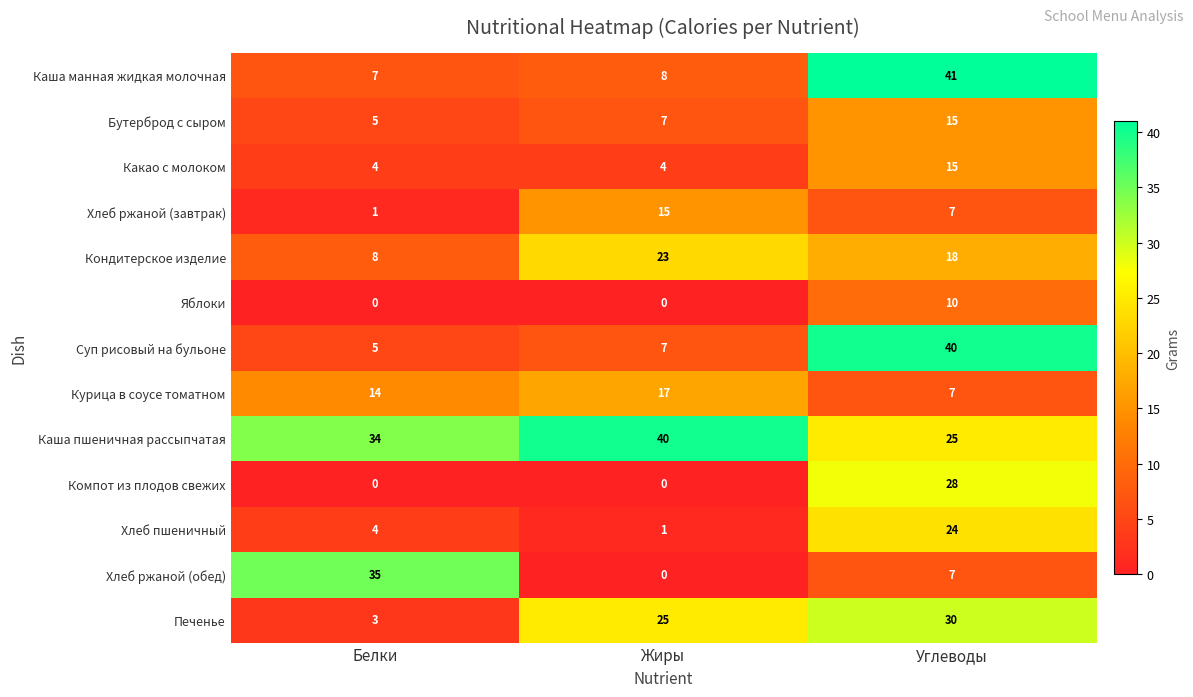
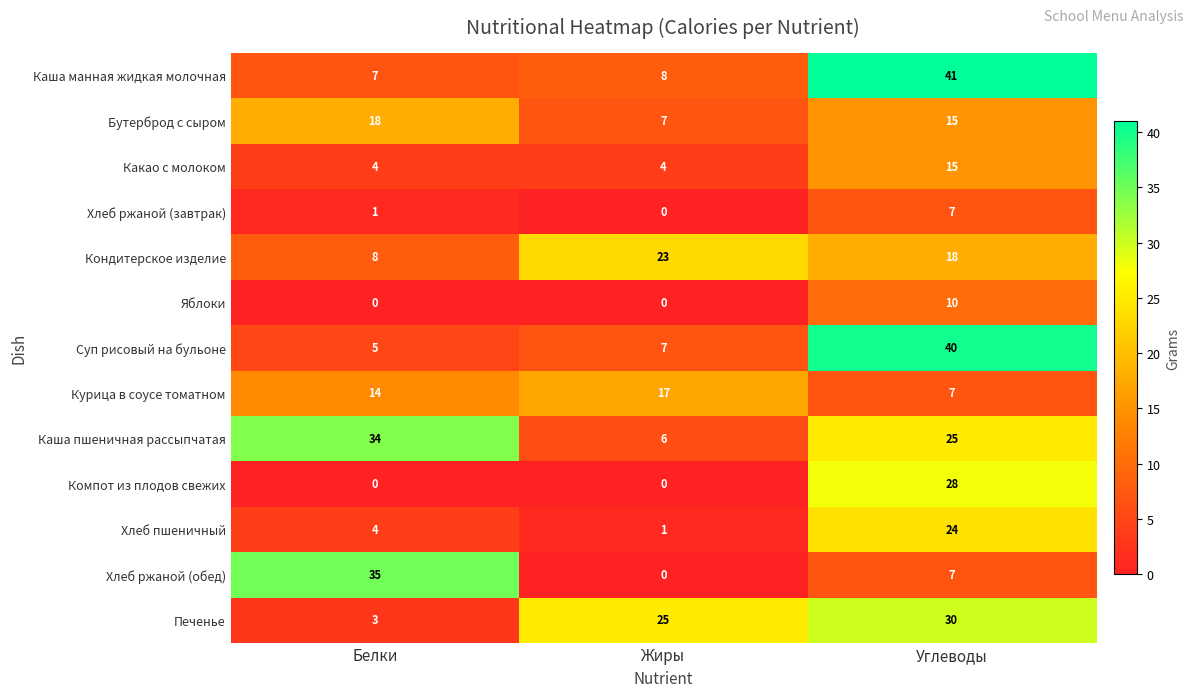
  {
    "Каша манная жидкая молочная": {
      "Белки": 7,
      "Жиры": 8,
      "Углеводы": 41
    },
    "Бутерброд с сыром": {
-     "Белки": 5,
+     "Белки": 18,
      "Жиры": 7,
      "Углеводы": 15
    },
    "Какао с молоком": {
      "Белки": 4,
      "Жиры": 4,
      "Углеводы": 15
    },
    "Хлеб ржаной (завтрак)": {
      "Белки": 1,
-     "Жиры": 15,
+     "Жиры": 0,
      "Углеводы": 7
    },
    "Кондитерское изделие": {
      "Белки": 8,
      "Жиры": 23,
      "Углеводы": 18
    },
    "Яблоки": {
      "Белки": 0,
      "Жиры": 0,
      "Углеводы": 10
    },
    "Суп рисовый на бульоне": {
      "Белки": 5,
      "Жиры": 7,
      "Углеводы": 40
    },
    "Курица в соусе томатном": {
      "Белки": 14,
      "Жиры": 17,
      "Углеводы": 7
    },
    "Каша пшеничная рассыпчатая": {
      "Белки": 34,
-     "Жиры": 40,
+     "Жиры": 6,
      "Углеводы": 25
    },
    "Компот из плодов свежих": {
      "Белки": 0,
      "Жиры": 0,
      "Углеводы": 28
    },
    "Хлеб пшеничный": {
      "Белки": 4,
      "Жиры": 1,
      "Углеводы": 24
    },
    "Хлеб ржаной (обед)": {
      "Белки": 35,
      "Жиры": 0,
      "Углеводы": 7
    },
    "Печенье": {
      "Белки": 3,
      "Жиры": 25,
      "Углеводы": 30
    }
  }
